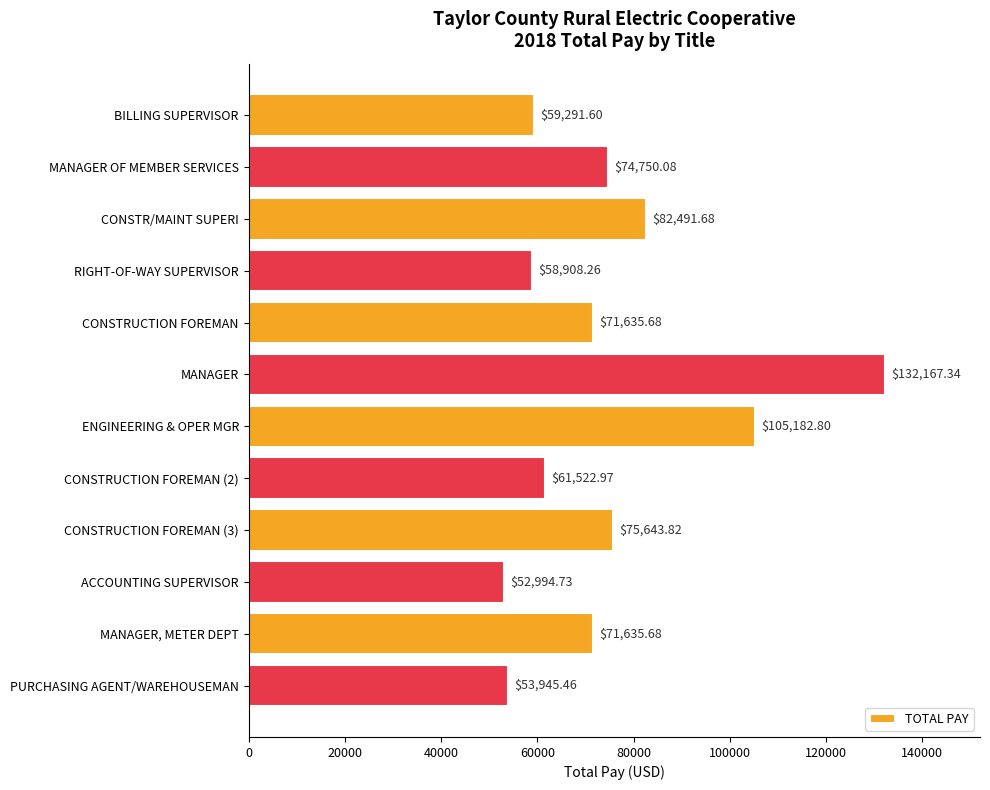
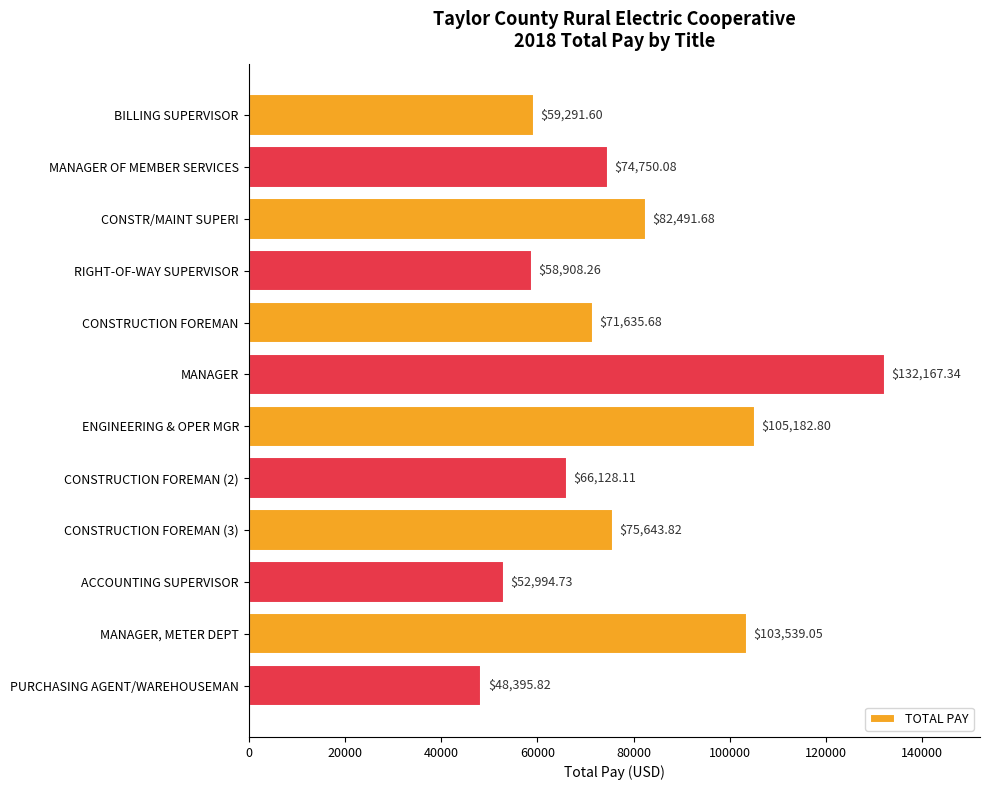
  {
    "BILLING SUPERVISOR": "$59,291.60",
    "MANAGER OF MEMBER SERVICES": "$74,750.08",
    "CONSTR/MAINT SUPERI": "$82,491.68",
    "RIGHT-OF-WAY SUPERVISOR": "$58,908.26",
    "CONSTRUCTION FOREMAN": "$71,635.68",
    "MANAGER": "$132,167.34",
    "ENGINEERING & OPER MGR": "$105,182.80",
-   "CONSTRUCTION FOREMAN (2)": "$61,522.97",
+   "CONSTRUCTION FOREMAN (2)": "$66,128.11",
    "CONSTRUCTION FOREMAN (3)": "$75,643.82",
    "ACCOUNTING SUPERVISOR": "$52,994.73",
-   "MANAGER, METER DEPT": "$71,635.68",
-   "PURCHASING AGENT/WAREHOUSEMAN": "$53,945.46"
+   "MANAGER, METER DEPT": "$103,539.05",
+   "PURCHASING AGENT/WAREHOUSEMAN": "$48,395.82"
  }
